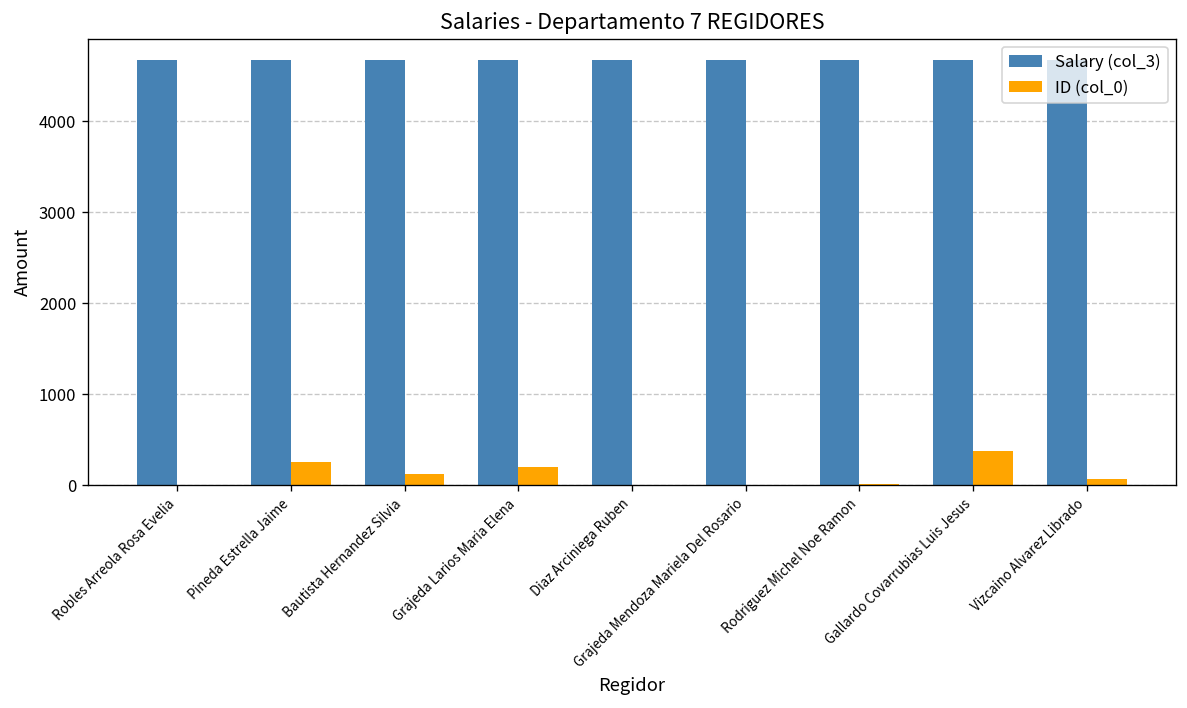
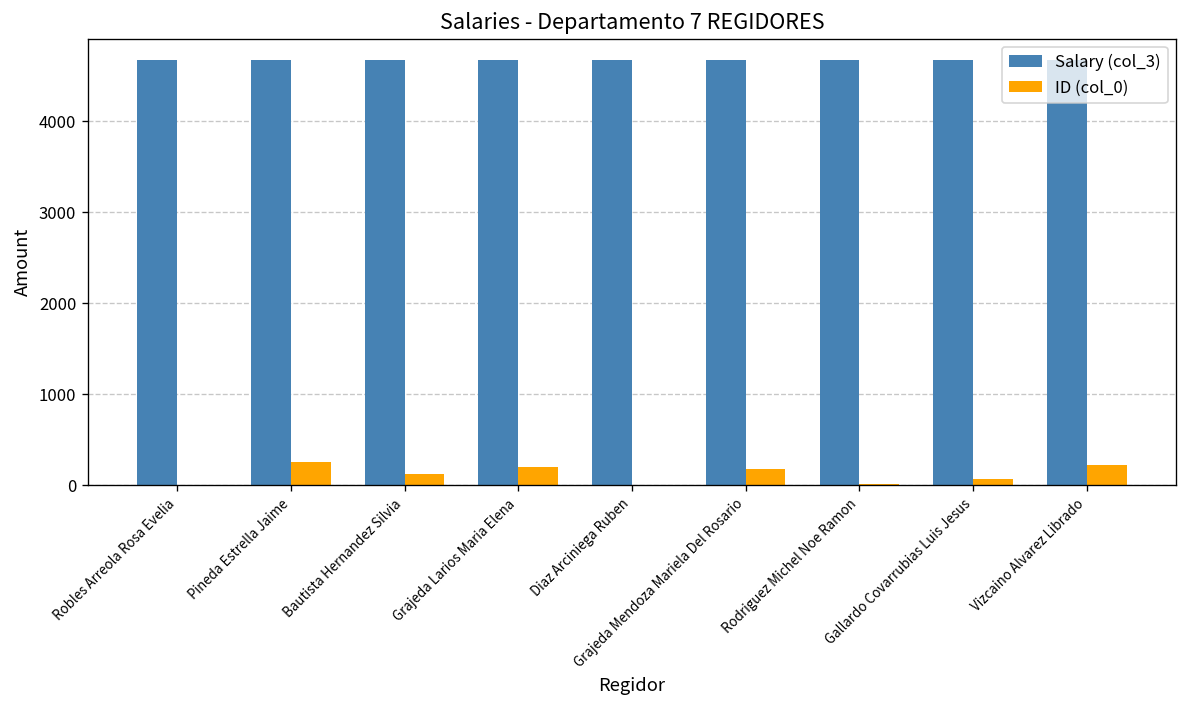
  {
    "Salary (col_3)": {
      "Robles Arreola Rosa Evelia": 4700,
      "Pineda Estrella Jaime": 4700,
      "Bautista Hernandez Silvia": 4700,
      "Grajeda Larios Maria Elena": 4700,
      "Diaz Arciniega Ruben": 4700,
      "Grajeda Mendoza Mariela Del Rosario": 4700,
      "Rodriguez Michel Noe Ramon": 4700,
      "Gallardo Covarrubias Luis Jesus": 4700
    },
    "ID (col_0)": {
      "Pineda Estrella Jaime": 300,
      "Bautista Hernandez Silvia": 100,
      "Grajeda Larios Maria Elena": 200,
-     "Grajeda Mendoza Mariela Del Rosario": 0,
-     "Gallardo Covarrubias Luis Jesus": 400,
-     "Vizcaino Alvarez Librado": 100
+     "Grajeda Mendoza Mariela Del Rosario": 200,
+     "Gallardo Covarrubias Luis Jesus": 100,
+     "Vizcaino Alvarez Librado": 200
    }
  }
